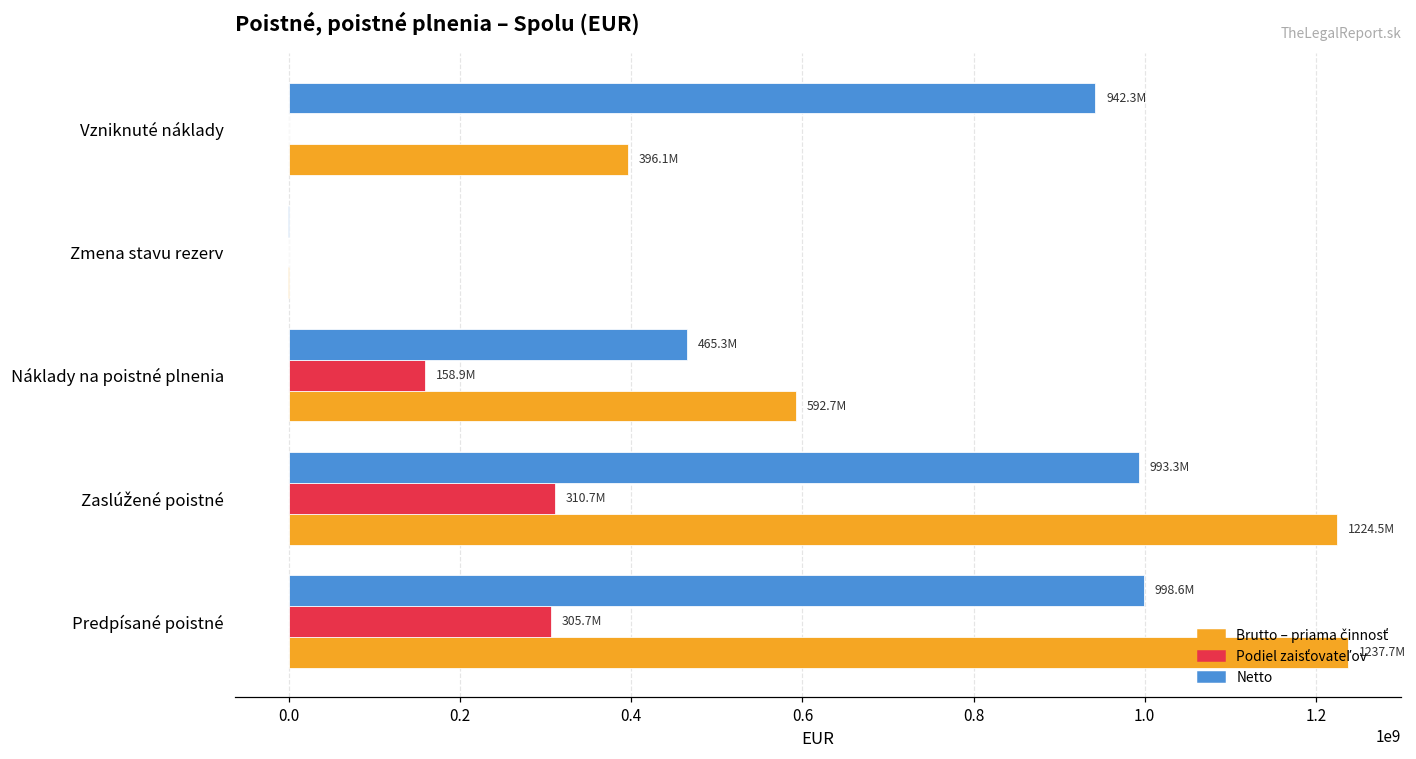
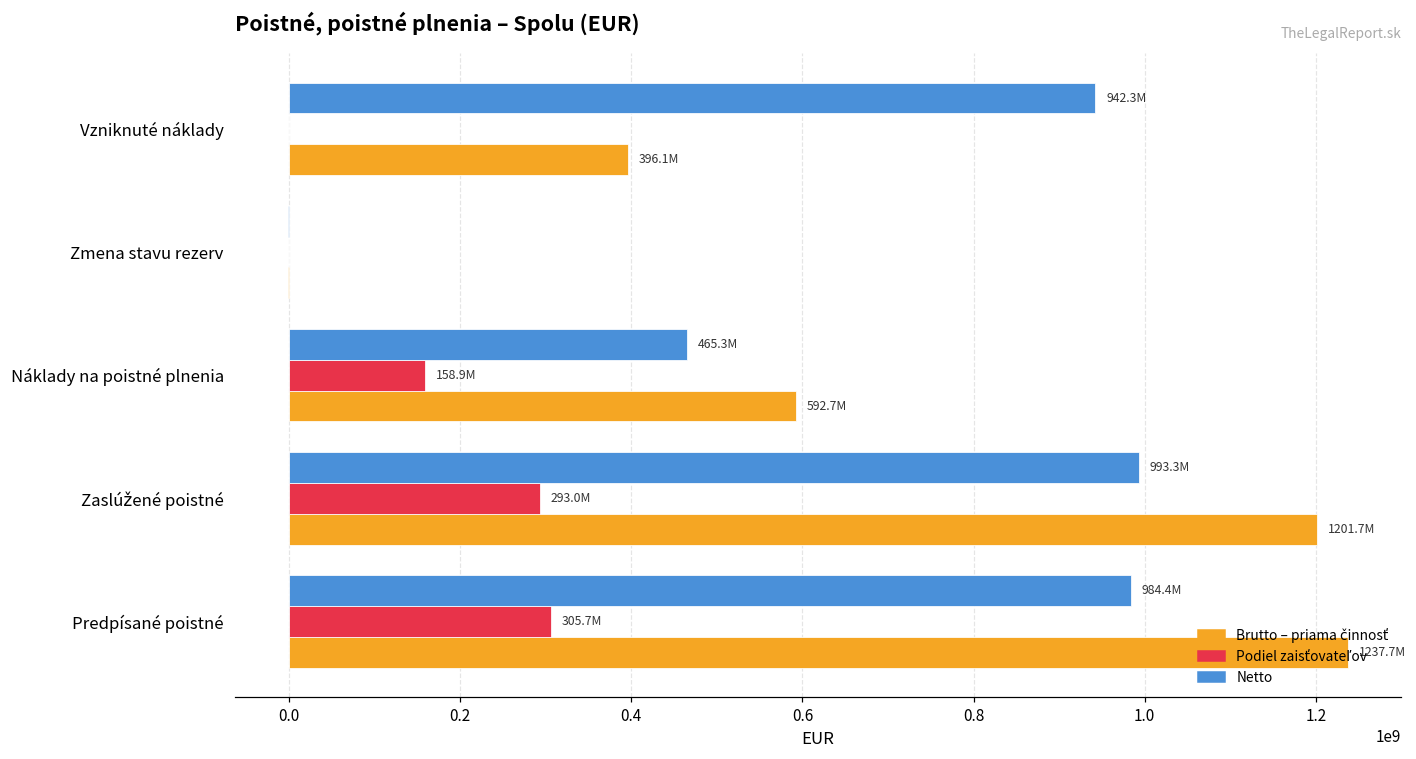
  {
    "Brutto – priama činnosť": {
      "Vzniknuté náklady": "396.1M",
      "Náklady na poistné plnenia": "592.7M",
-     "Zaslúžené poistné": "1224.5M",
+     "Zaslúžené poistné": "1201.7M",
      "Predpísané poistné": "1237.7M"
    },
    "Podiel zaisťovateľov": {
      "Náklady na poistné plnenia": "158.9M",
-     "Zaslúžené poistné": "310.7M",
+     "Zaslúžené poistné": "293.0M",
      "Predpísané poistné": "305.7M"
    },
    "Netto": {
      "Vzniknuté náklady": "942.3M",
      "Náklady na poistné plnenia": "465.3M",
      "Zaslúžené poistné": "993.3M",
-     "Predpísané poistné": "998.6M"
+     "Predpísané poistné": "984.4M"
    }
  }
